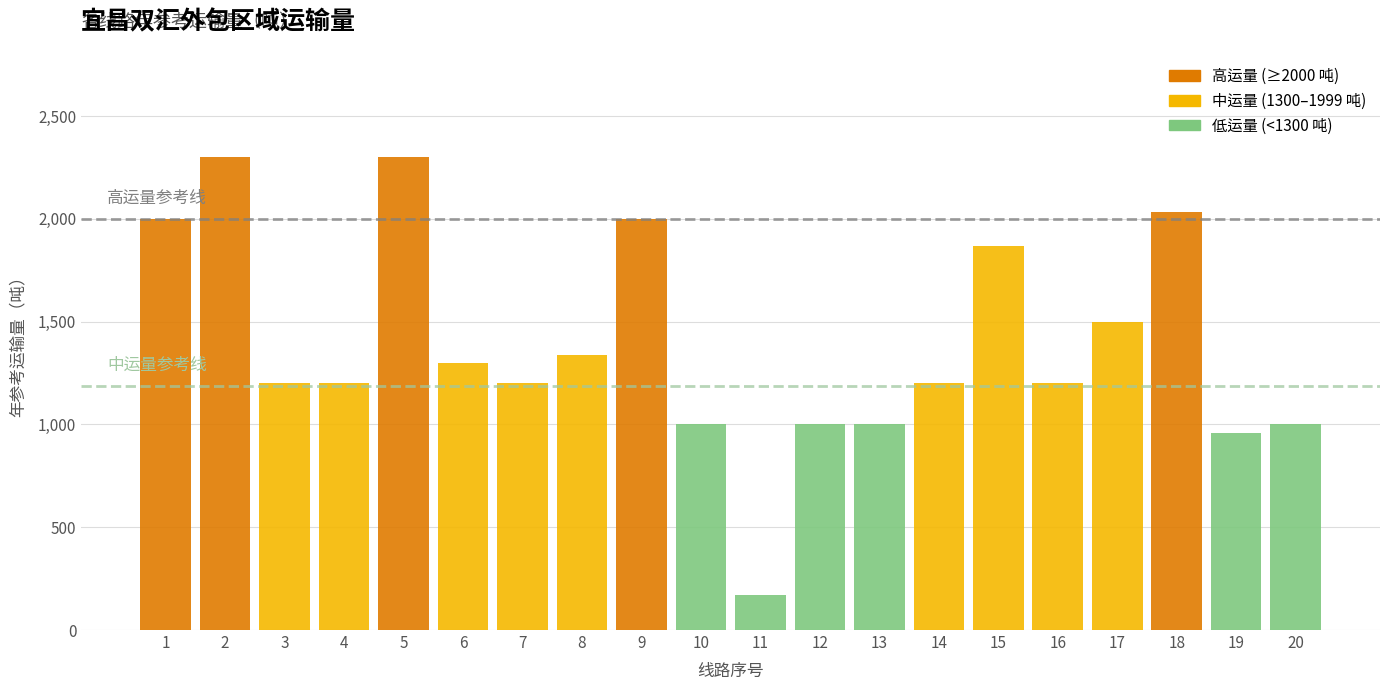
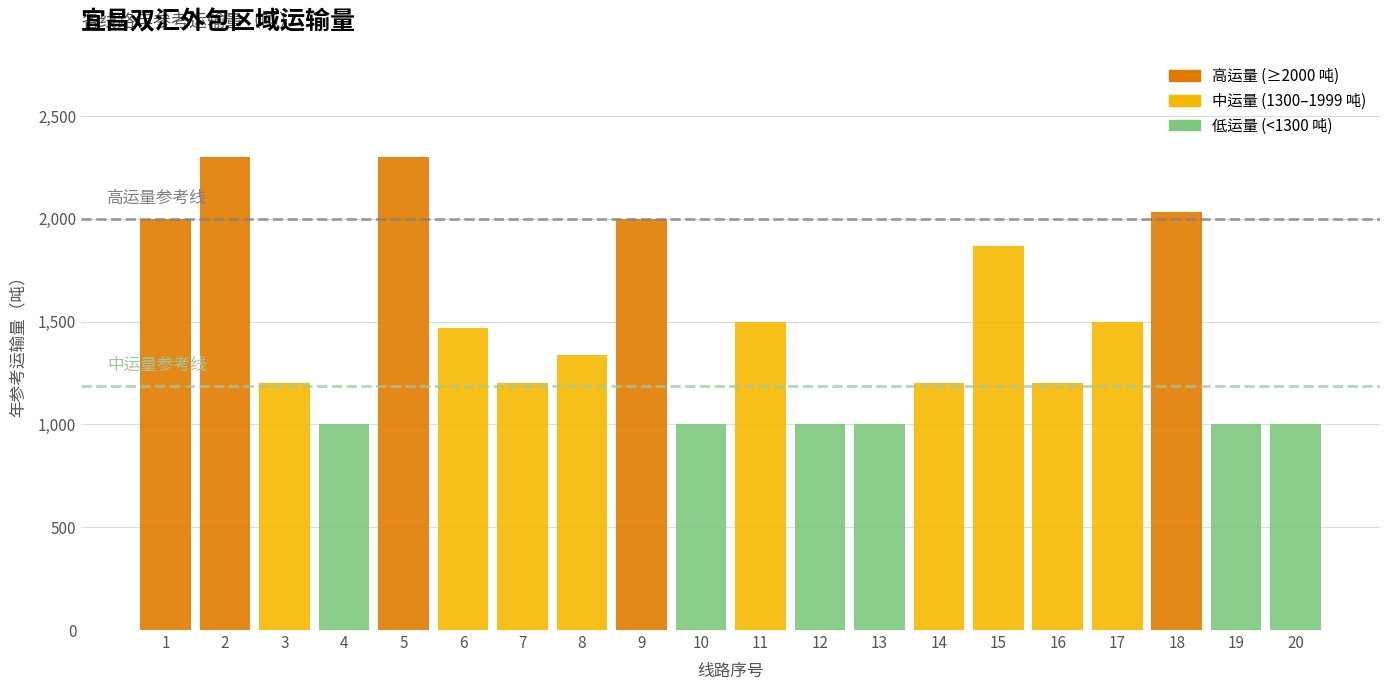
  {
    "1": "2,000",
    "2": "2,300",
    "3": "1,200",
-   "4": "1,200",
+   "4": "1,000",
    "5": "2,300",
-   "6": "1,300",
+   "6": "1,470",
    "7": "1,200",
    "8": "1,340",
    "9": "2,000",
    "10": "1,000",
-   "11": "170",
+   "11": "1,500",
    "12": "1,000",
    "13": "1,000",
    "14": "1,200",
    "15": "1,870",
    "16": "1,200",
    "17": "1,500",
    "18": "2,030",
-   "19": "960",
+   "19": "1,000",
    "20": "1,000"
  }
